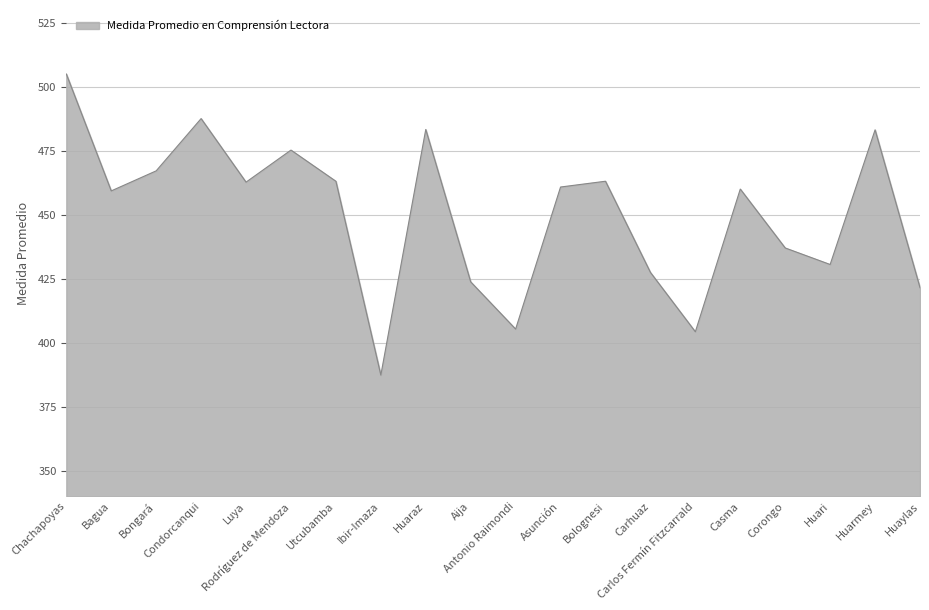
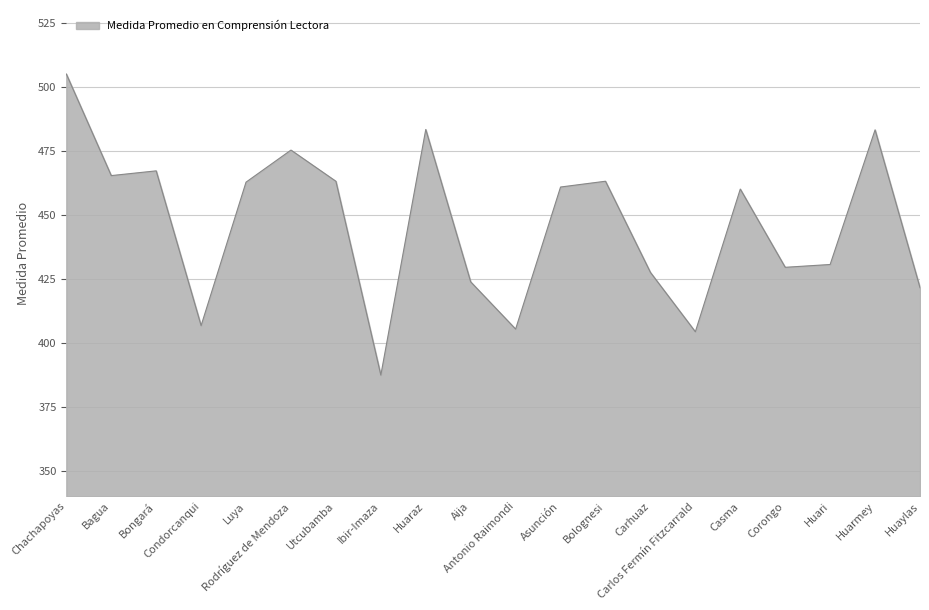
  {
    "Chachapoyas": 505,
-   "Bagua": 459,
+   "Bagua": 465,
    "Bongará": 467,
-   "Condorcanqui": 488,
+   "Condorcanqui": 407,
    "Luya": 463,
    "Rodríguez de Mendoza": 475,
    "Utcubamba": 463,
    "Ibir-Imaza": 387,
    "Huaraz": 483,
    "Aija": 424,
    "Antonio Raimondi": 405,
    "Asunción": 461,
    "Bolognesi": 463,
    "Carhuaz": 427,
    "Carlos Fermín Fitzcarrald": 404,
    "Casma": 460,
-   "Corongo": 437,
+   "Corongo": 429,
    "Huari": 431,
    "Huarmey": 483,
    "Huaylas": 422
  }
